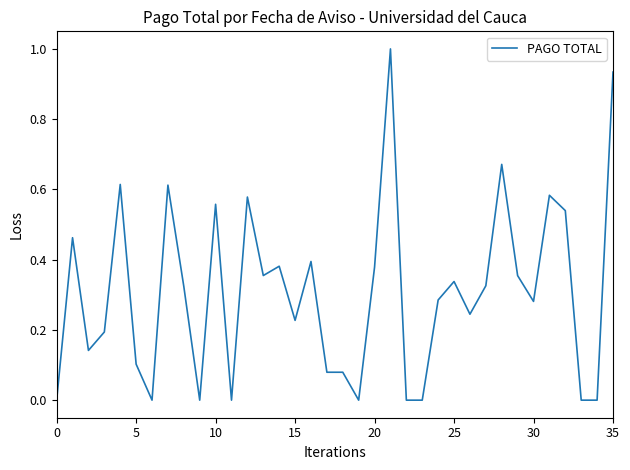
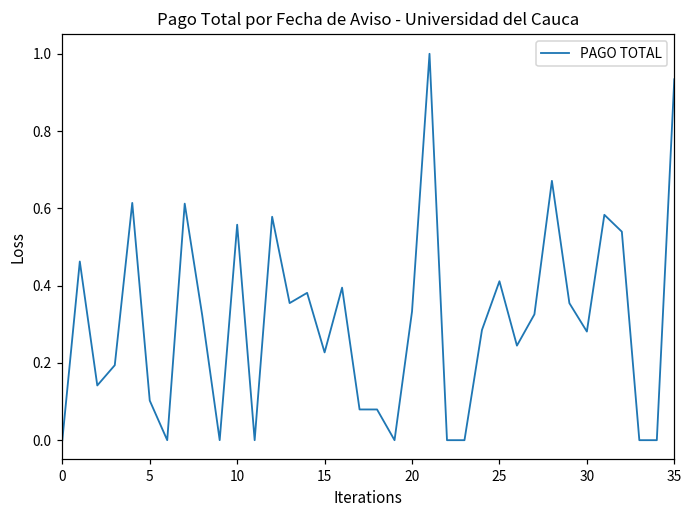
  {
    "0": 0.00,
    "5": 0.10,
    "10": 0.56,
    "15": 0.23,
-   "20": 0.38,
-   "25": 0.34,
+   "20": 0.33,
+   "25": 0.41,
    "30": 0.28,
    "35": 0.93
  }
